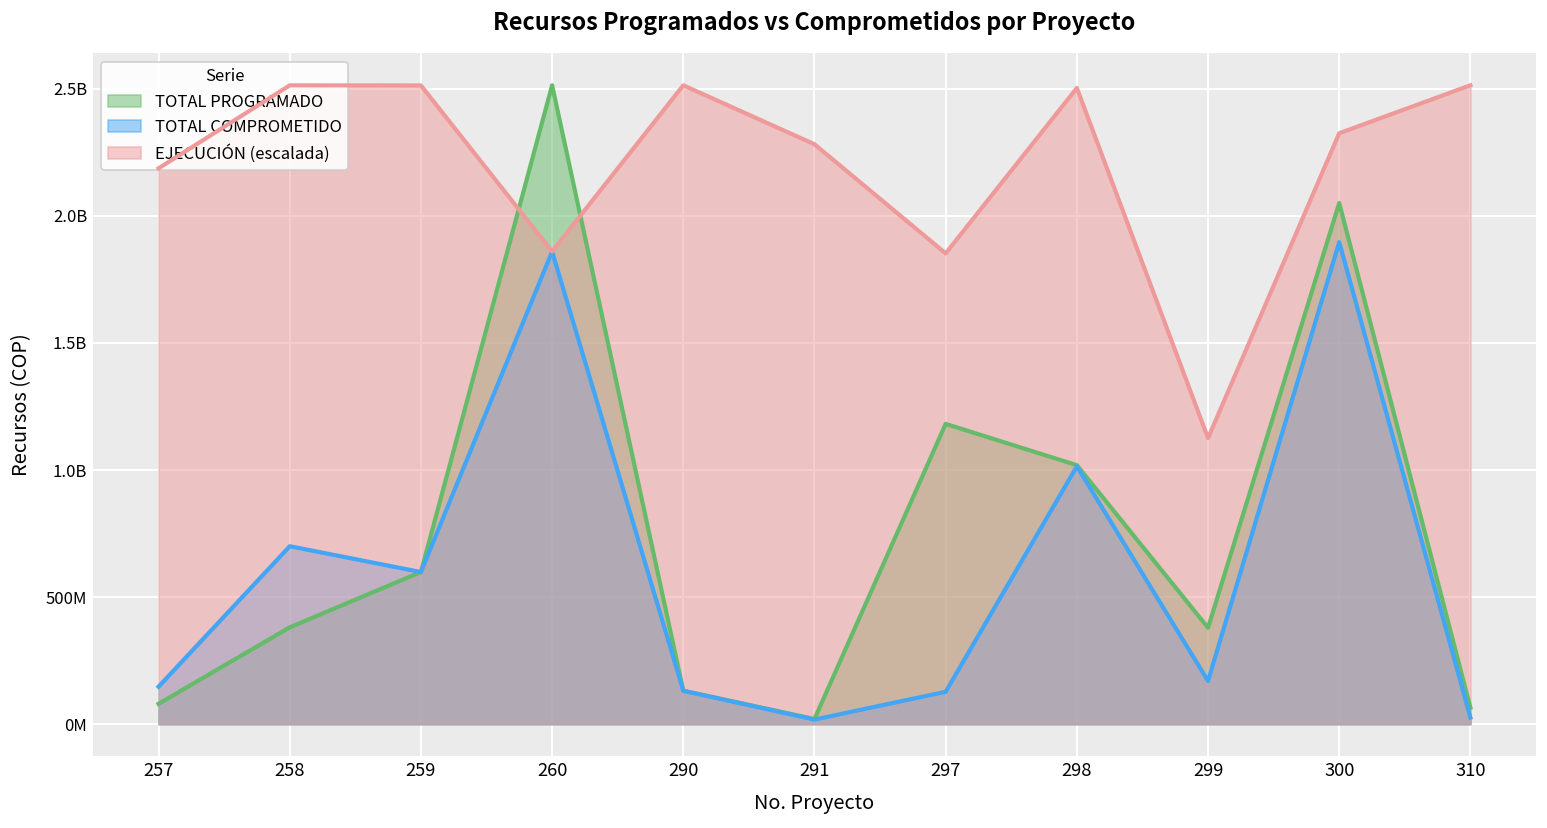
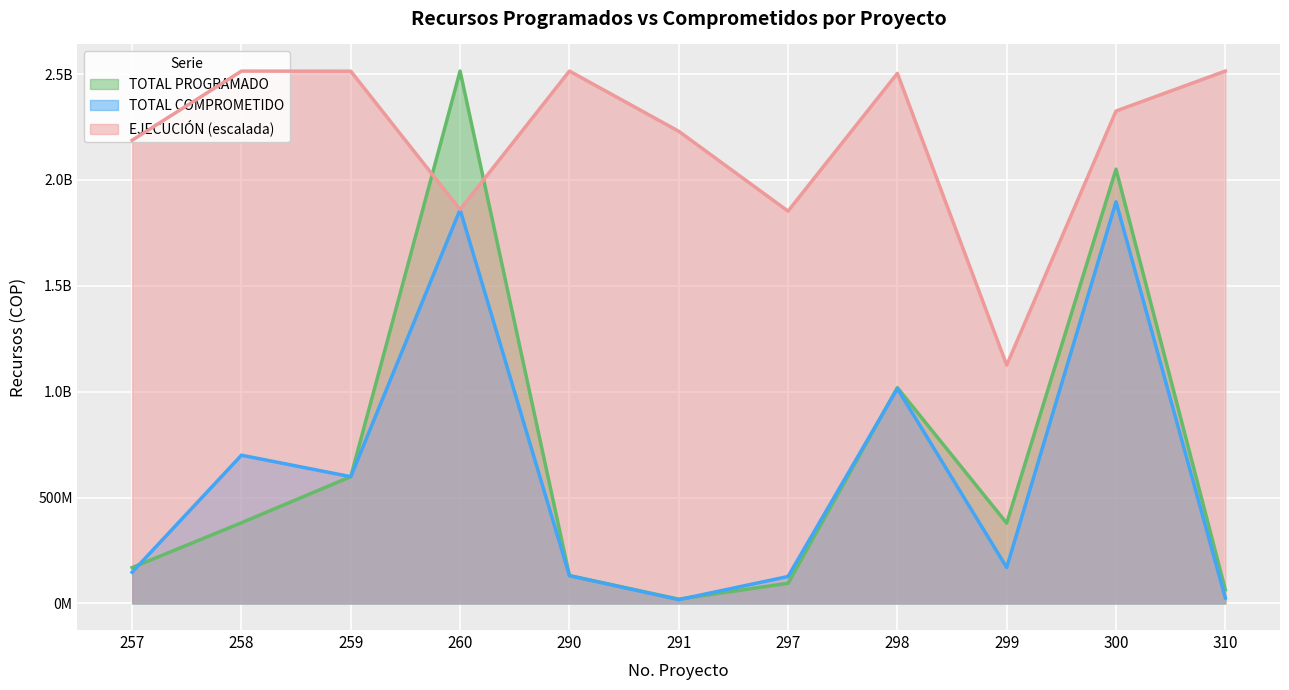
  {
    "TOTAL PROGRAMADO": {
-     "257": 80000000,
+     "257": 170000000,
      "258": 380000000,
      "260": 2510000000,
-     "297": 1180000000,
+     "297": 100000000,
      "299": 380000000,
      "300": 2050000000,
      "310": 60000000
    },
    "TOTAL COMPROMETIDO": {
      "257": 150000000,
      "258": 700000000,
      "297": 130000000,
      "299": 170000000,
      "300": 1900000000,
      "310": 30000000
    },
    "EJECUCIÓN (escalada)": {
      "259": 2510000000,
      "290": 2510000000,
-     "291": 2280000000,
+     "291": 2230000000,
      "297": 1850000000,
      "298": 2500000000,
      "299": 1130000000,
      "300": 2330000000,
      "310": 2510000000
    }
  }
